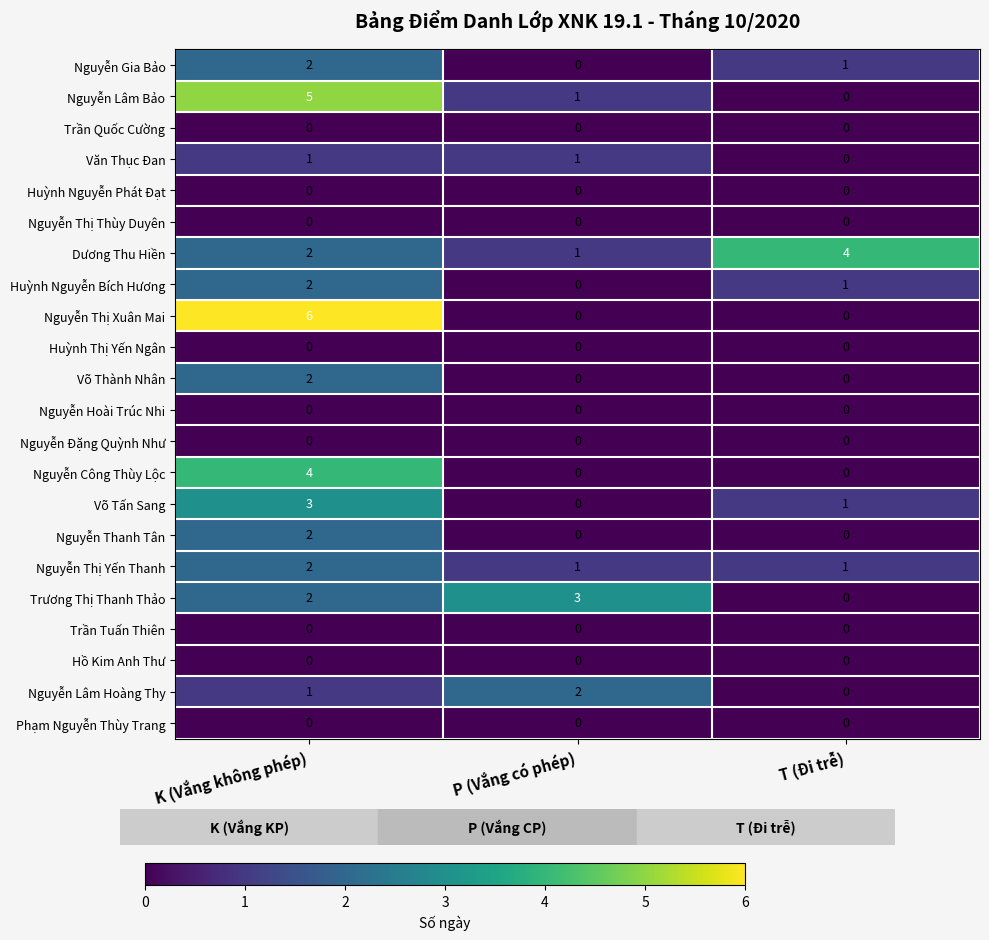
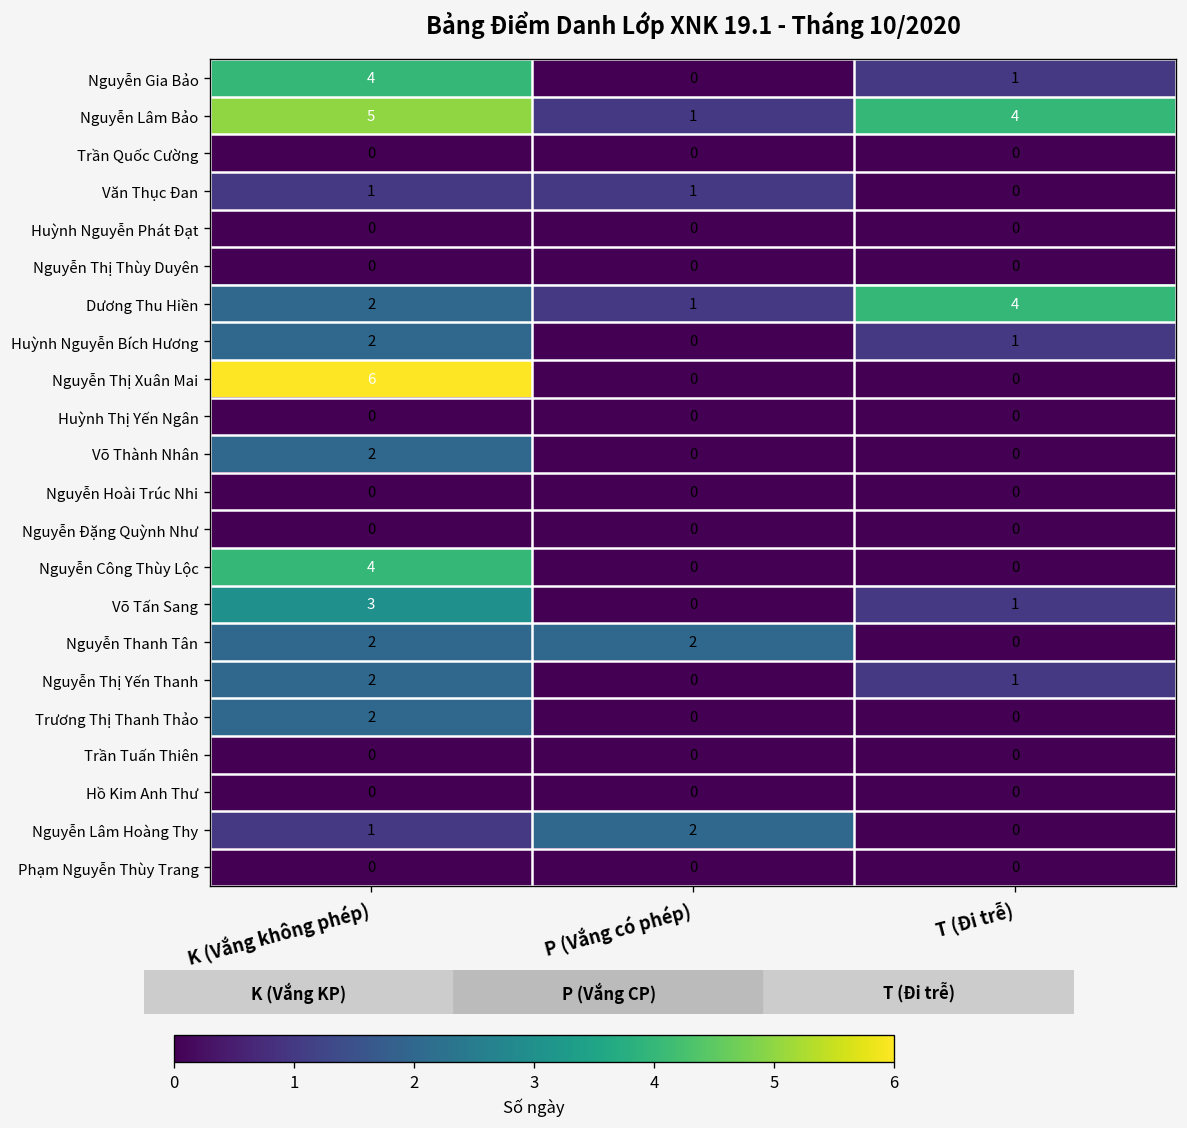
  {
    "Nguyễn Gia Bảo": {
-     "K (Vắng không phép)": 2,
+     "K (Vắng không phép)": 4,
      "P (Vắng có phép)": 0,
      "T (Đi trễ)": 1
    },
    "Nguyễn Lâm Bảo": {
      "K (Vắng không phép)": 5,
      "P (Vắng có phép)": 1,
-     "T (Đi trễ)": 0
+     "T (Đi trễ)": 4
    },
    "Trần Quốc Cường": {
      "K (Vắng không phép)": 0,
      "P (Vắng có phép)": 0,
      "T (Đi trễ)": 0
    },
    "Văn Thục Đan": {
      "K (Vắng không phép)": 1,
      "P (Vắng có phép)": 1,
      "T (Đi trễ)": 0
    },
    "Huỳnh Nguyễn Phát Đạt": {
      "K (Vắng không phép)": 0,
      "P (Vắng có phép)": 0,
      "T (Đi trễ)": 0
    },
    "Nguyễn Thị Thùy Duyên": {
      "K (Vắng không phép)": 0,
      "P (Vắng có phép)": 0,
      "T (Đi trễ)": 0
    },
    "Dương Thu Hiền": {
      "K (Vắng không phép)": 2,
      "P (Vắng có phép)": 1,
      "T (Đi trễ)": 4
    },
    "Huỳnh Nguyễn Bích Hương": {
      "K (Vắng không phép)": 2,
      "P (Vắng có phép)": 0,
      "T (Đi trễ)": 1
    },
    "Nguyễn Thị Xuân Mai": {
      "K (Vắng không phép)": 6,
      "P (Vắng có phép)": 0,
      "T (Đi trễ)": 0
    },
    "Huỳnh Thị Yến Ngân": {
      "K (Vắng không phép)": 0,
      "P (Vắng có phép)": 0,
      "T (Đi trễ)": 0
    },
    "Võ Thành Nhân": {
      "K (Vắng không phép)": 2,
      "P (Vắng có phép)": 0,
      "T (Đi trễ)": 0
    },
    "Nguyễn Hoài Trúc Nhi": {
      "K (Vắng không phép)": 0,
      "P (Vắng có phép)": 0,
      "T (Đi trễ)": 0
    },
    "Nguyễn Đặng Quỳnh Như": {
      "K (Vắng không phép)": 0,
      "P (Vắng có phép)": 0,
      "T (Đi trễ)": 0
    },
    "Nguyễn Công Thùy Lộc": {
      "K (Vắng không phép)": 4,
      "P (Vắng có phép)": 0,
      "T (Đi trễ)": 0
    },
    "Võ Tấn Sang": {
      "K (Vắng không phép)": 3,
      "P (Vắng có phép)": 0,
      "T (Đi trễ)": 1
    },
    "Nguyễn Thanh Tân": {
      "K (Vắng không phép)": 2,
-     "P (Vắng có phép)": 0,
+     "P (Vắng có phép)": 2,
      "T (Đi trễ)": 0
    },
    "Nguyễn Thị Yến Thanh": {
      "K (Vắng không phép)": 2,
-     "P (Vắng có phép)": 1,
+     "P (Vắng có phép)": 0,
      "T (Đi trễ)": 1
    },
    "Trương Thị Thanh Thảo": {
      "K (Vắng không phép)": 2,
-     "P (Vắng có phép)": 3,
+     "P (Vắng có phép)": 0,
      "T (Đi trễ)": 0
    },
    "Trần Tuấn Thiên": {
      "K (Vắng không phép)": 0,
      "P (Vắng có phép)": 0,
      "T (Đi trễ)": 0
    },
    "Hồ Kim Anh Thư": {
      "K (Vắng không phép)": 0,
      "P (Vắng có phép)": 0,
      "T (Đi trễ)": 0
    },
    "Nguyễn Lâm Hoàng Thy": {
      "K (Vắng không phép)": 1,
      "P (Vắng có phép)": 2,
      "T (Đi trễ)": 0
    },
    "Phạm Nguyễn Thùy Trang": {
      "K (Vắng không phép)": 0,
      "P (Vắng có phép)": 0,
      "T (Đi trễ)": 0
    }
  }
